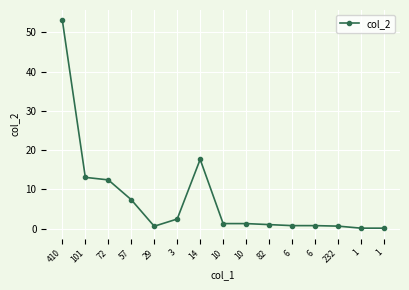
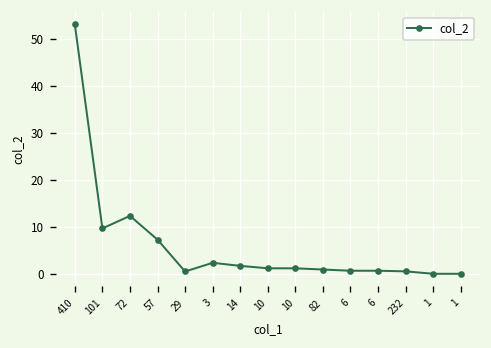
  {
    "410": 53,
-   "101": 13,
+   "101": 10,
    "72": 12,
    "57": 7,
    "29": 1,
    "3": 2,
-   "14": 18,
+   "14": 2,
    "82": 1,
    "232": 1
  }
